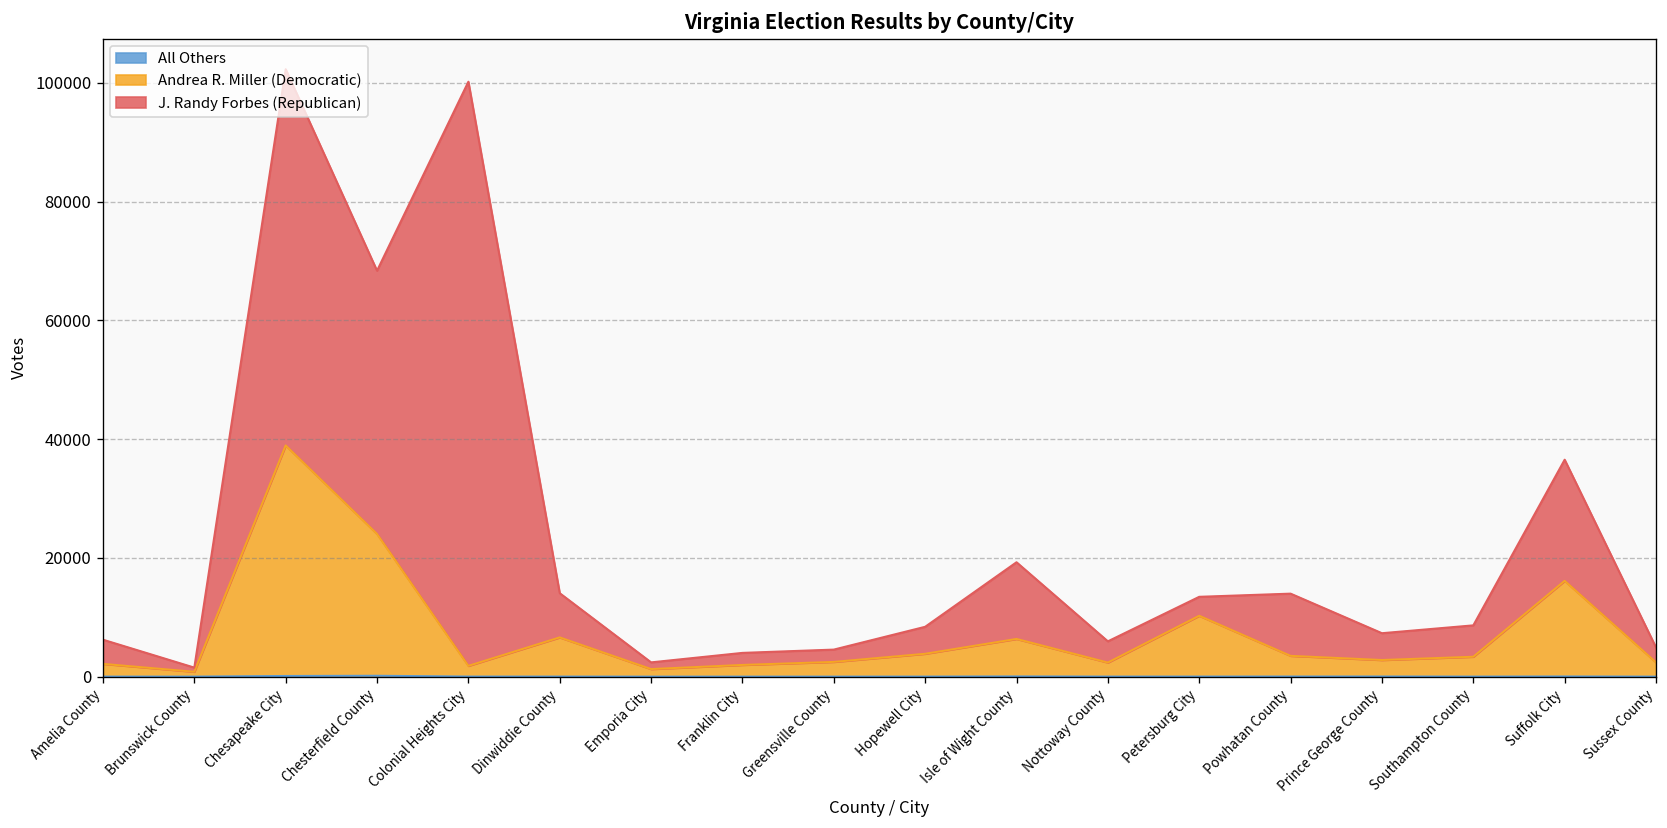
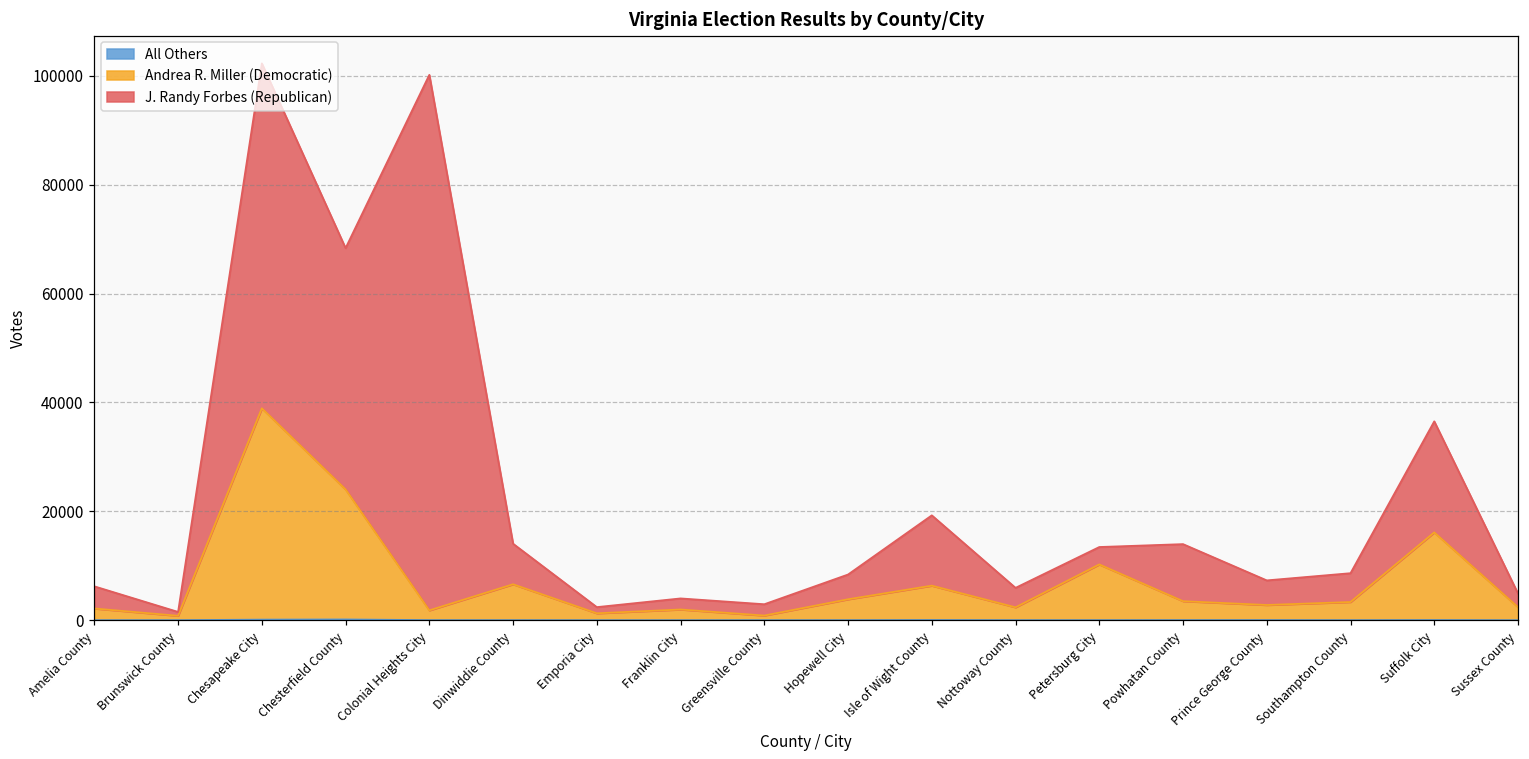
  {
    "All Others": {
      "Amelia County": 0,
      "Brunswick County": 0,
      "Chesapeake City": 0,
      "Chesterfield County": 0,
      "Colonial Heights City": 0,
      "Dinwiddie County": 0,
      "Emporia City": 0,
      "Franklin City": 0,
      "Greensville County": 0,
      "Hopewell City": 0,
      "Isle of Wight County": 0,
      "Nottoway County": 0,
      "Petersburg City": 0,
      "Powhatan County": 0,
      "Prince George County": 0,
      "Southampton County": 0,
      "Suffolk City": 0,
      "Sussex County": 0
    },
    "Andrea R. Miller (Democratic)": {
      "Amelia County": 2000,
      "Brunswick County": 1000,
      "Chesapeake City": 39000,
      "Chesterfield County": 24000,
      "Colonial Heights City": 2000,
      "Dinwiddie County": 7000,
      "Emporia City": 1000,
      "Franklin City": 2000,
-     "Greensville County": 2000,
+     "Greensville County": 1000,
      "Hopewell City": 4000,
      "Isle of Wight County": 6000,
      "Nottoway County": 2000,
      "Petersburg City": 10000,
      "Powhatan County": 3000,
      "Prince George County": 3000,
      "Southampton County": 3000,
      "Suffolk City": 16000,
      "Sussex County": 2000
    },
    "J. Randy Forbes (Republican)": {
      "Amelia County": 4000,
      "Brunswick County": 1000,
      "Chesterfield County": 44000,
      "Colonial Heights City": 98000,
      "Dinwiddie County": 7000,
      "Emporia City": 1000,
      "Franklin City": 2000,
      "Greensville County": 2000,
      "Hopewell City": 5000,
      "Isle of Wight County": 13000,
      "Nottoway County": 4000,
      "Petersburg City": 3000,
      "Powhatan County": 10000,
      "Prince George County": 5000,
      "Southampton County": 5000,
      "Suffolk City": 20000,
      "Sussex County": 3000
    }
  }
